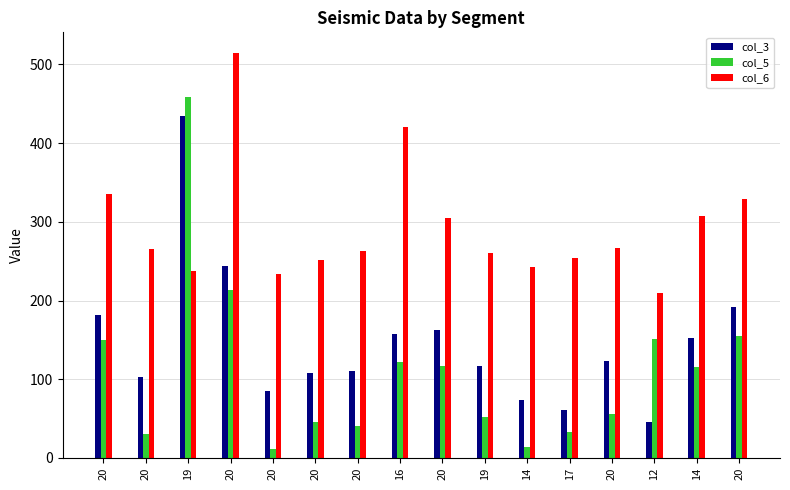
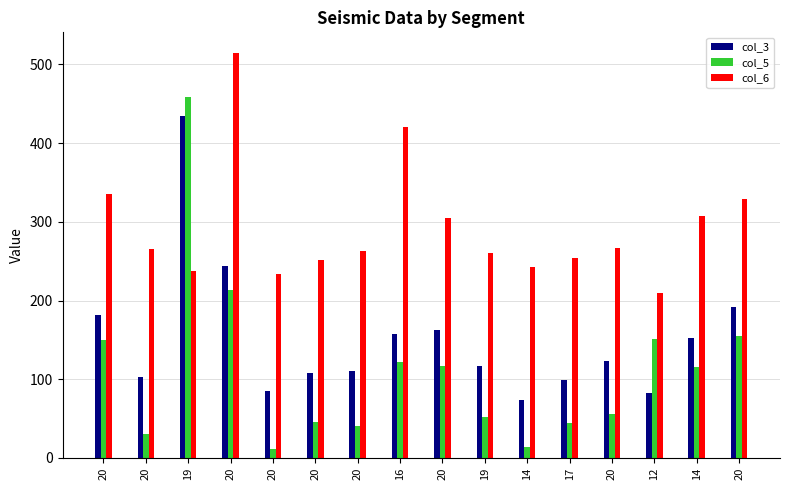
  {
    "col_3": {
      "16": 160,
-     "17": 60,
-     "12": 50
+     "17": 100,
+     "12": 80
    },
    "col_5": {
      "16": 120,
-     "17": 30,
+     "17": 40,
      "12": 150
    },
    "col_6": {
      "16": 420,
      "17": 250,
      "12": 210
    }
  }
